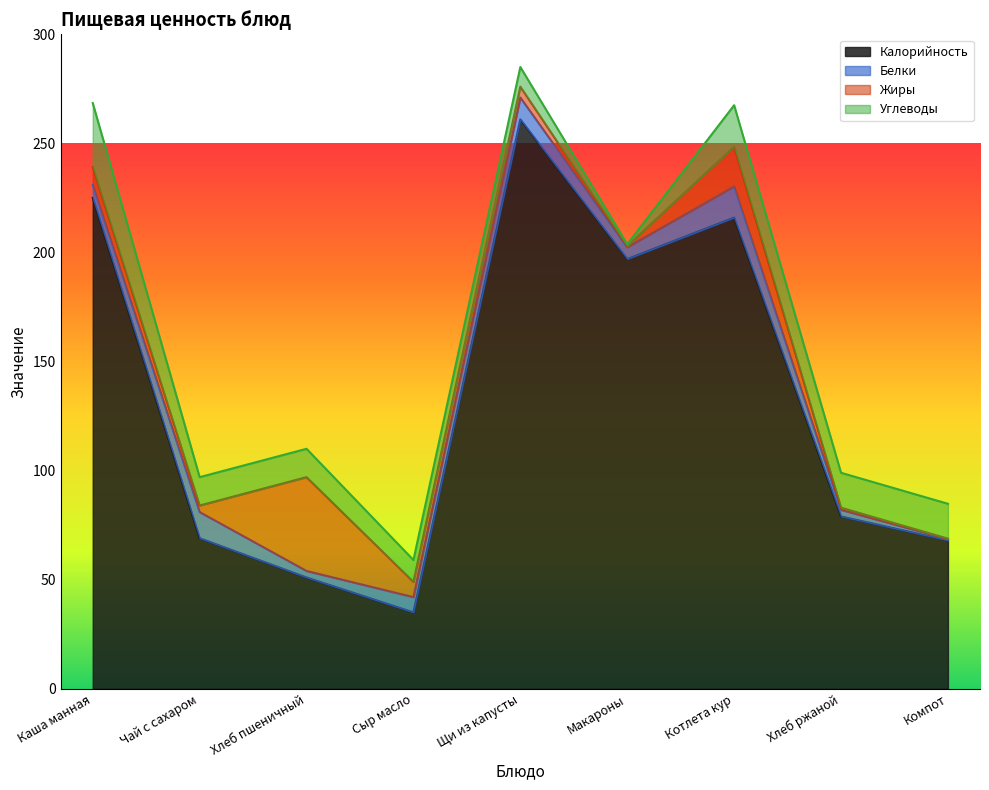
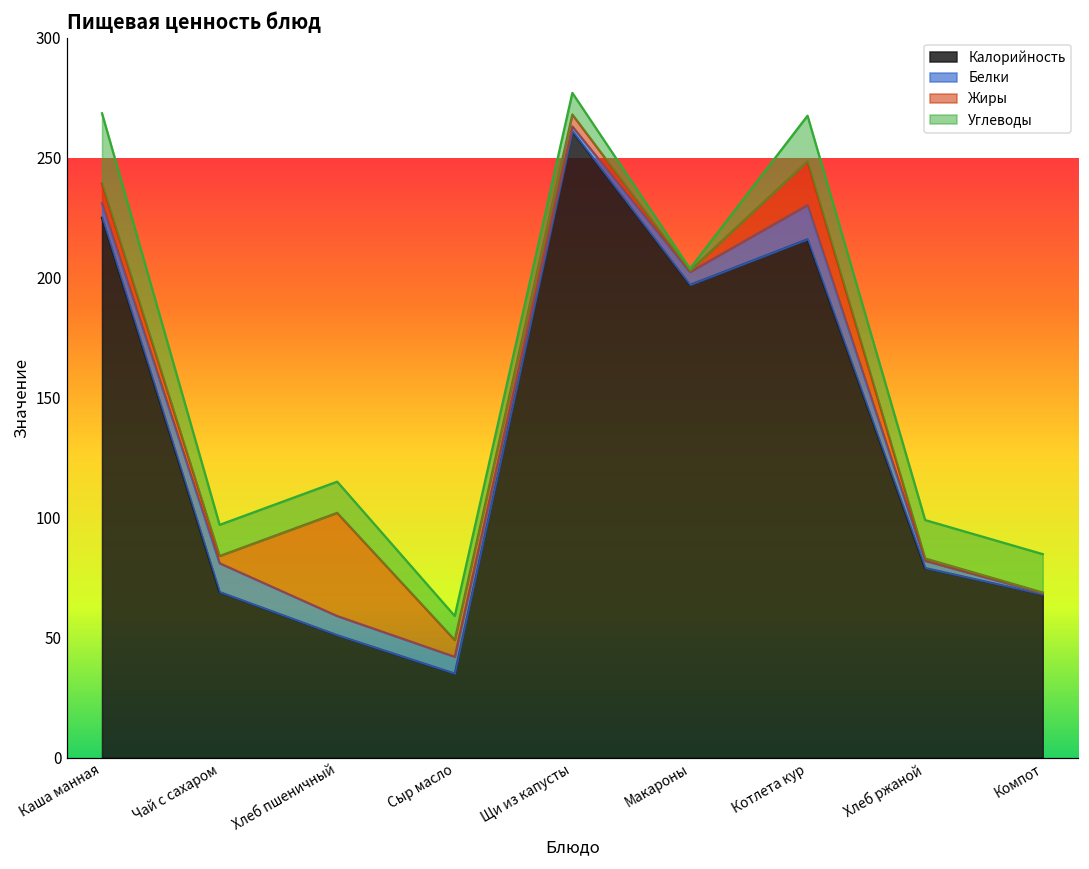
  {
    "Калорийность": {
      "Каша манная": 225,
      "Чай с сахаром": 69,
      "Хлеб пшеничный": 51,
      "Сыр масло": 35,
      "Щи из капусты": 261,
      "Макароны": 197,
      "Котлета кур": 216,
      "Хлеб ржаной": 79
    },
    "Белки": {
      "Каша манная": 6,
      "Чай с сахаром": 12,
-     "Хлеб пшеничный": 3,
+     "Хлеб пшеничный": 8,
      "Сыр масло": 7,
-     "Щи из капусты": 10,
+     "Щи из капусты": 2,
      "Котлета кур": 14
    },
    "Жиры": {
      "Каша манная": 8,
      "Чай с сахаром": 3,
      "Хлеб пшеничный": 43,
      "Сыр масло": 7,
      "Щи из капусты": 5,
      "Котлета кур": 18
    },
    "Углеводы": {
      "Каша манная": 29,
      "Чай с сахаром": 13,
      "Хлеб пшеничный": 13,
      "Сыр масло": 10,
      "Щи из капусты": 9,
      "Котлета кур": 19,
      "Хлеб ржаной": 16,
      "Компот": 16
    }
  }
